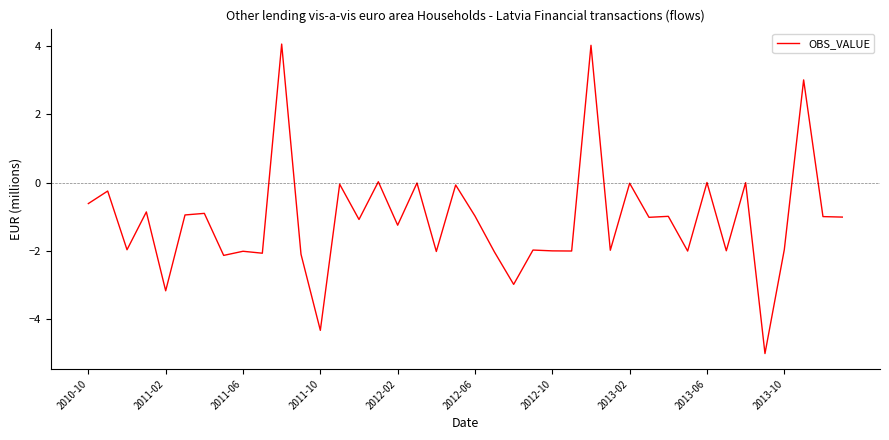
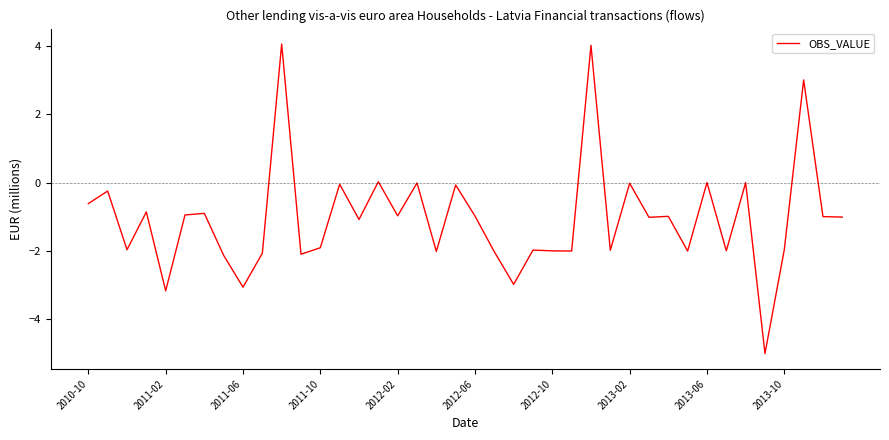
  {
    "2010-10": -0.6,
    "2011-02": -3.2,
-   "2011-06": -2.0,
-   "2011-10": -4.3,
-   "2012-02": -1.2,
+   "2011-06": -3.1,
+   "2011-10": -1.9,
+   "2012-02": -1.0,
    "2012-06": -1.0,
    "2012-10": -2.0,
    "2013-02": 0.0,
    "2013-06": 0.0,
    "2013-10": -2.0
  }
